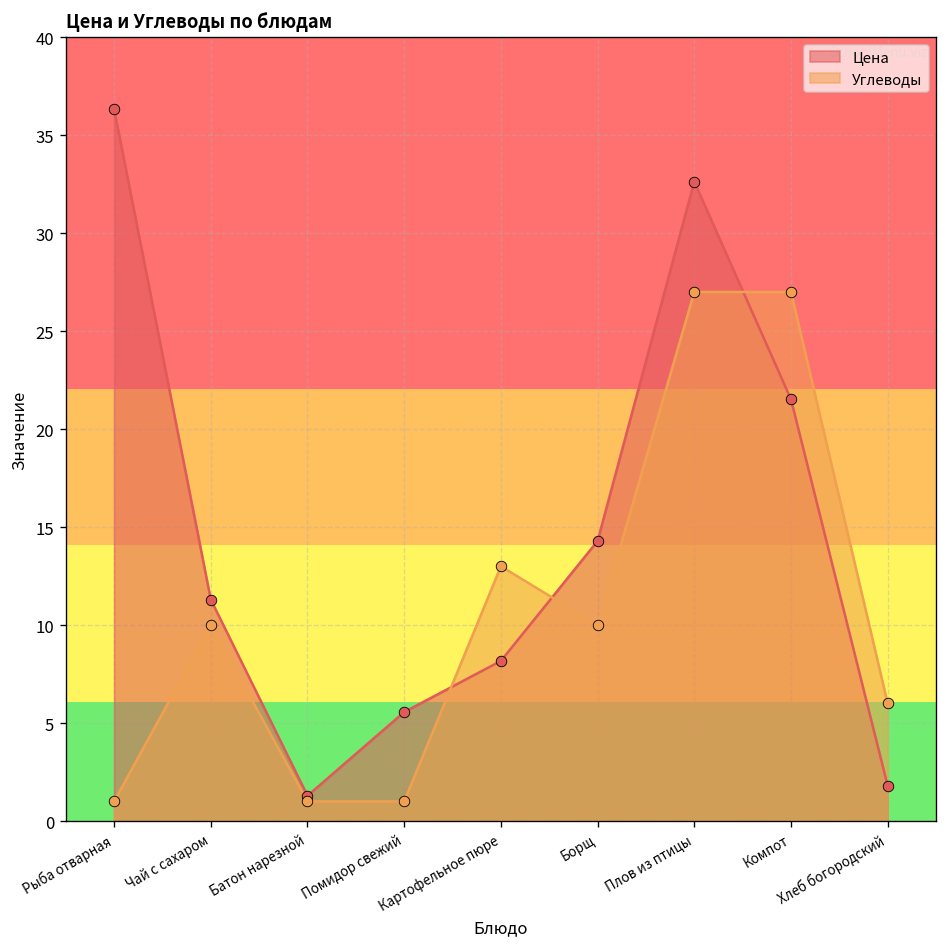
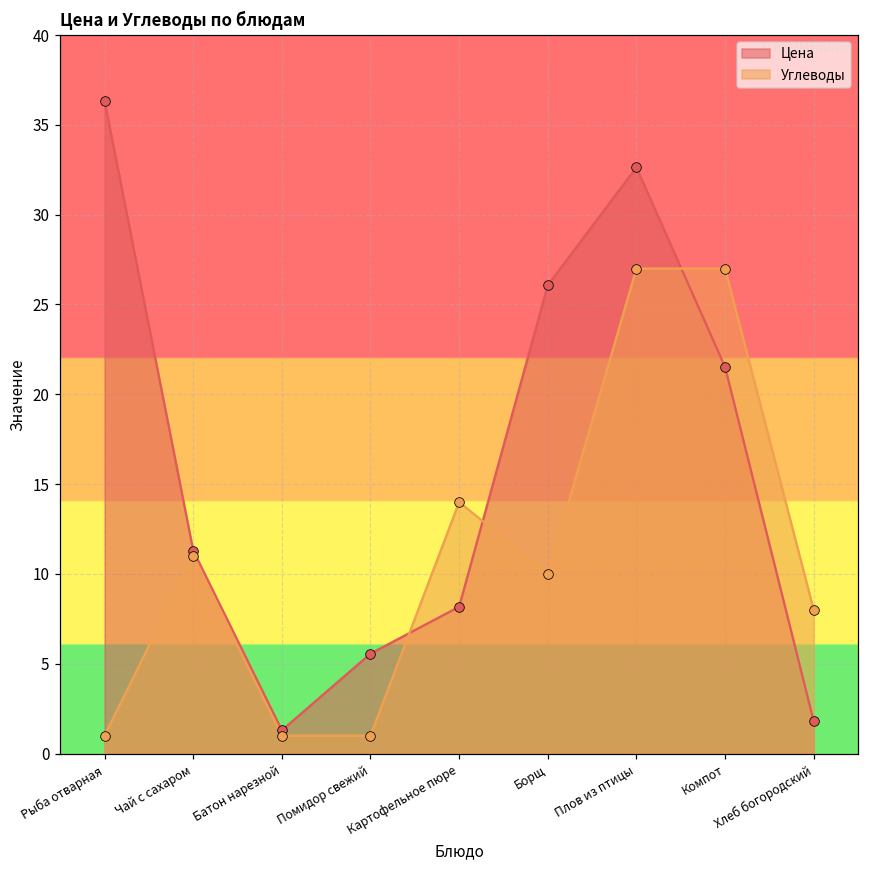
  {
    "Цена": {
      "Рыба отварная": 36.3,
      "Чай с сахаром": 11.3,
      "Батон нарезной": 1.3,
      "Помидор свежий": 5.6,
      "Картофельное пюре": 8.2,
-     "Борщ": 14.3,
+     "Борщ": 26.1,
      "Плов из птицы": 32.6,
      "Компот": 21.5,
      "Хлеб богородский": 1.8
    },
    "Углеводы": {
      "Рыба отварная": 1,
-     "Чай с сахаром": 10,
+     "Чай с сахаром": 11,
      "Батон нарезной": 1,
      "Помидор свежий": 1,
-     "Картофельное пюре": 13,
+     "Картофельное пюре": 14,
      "Борщ": 10,
      "Плов из птицы": 27,
      "Компот": 27,
-     "Хлеб богородский": 6
+     "Хлеб богородский": 8
    }
  }
